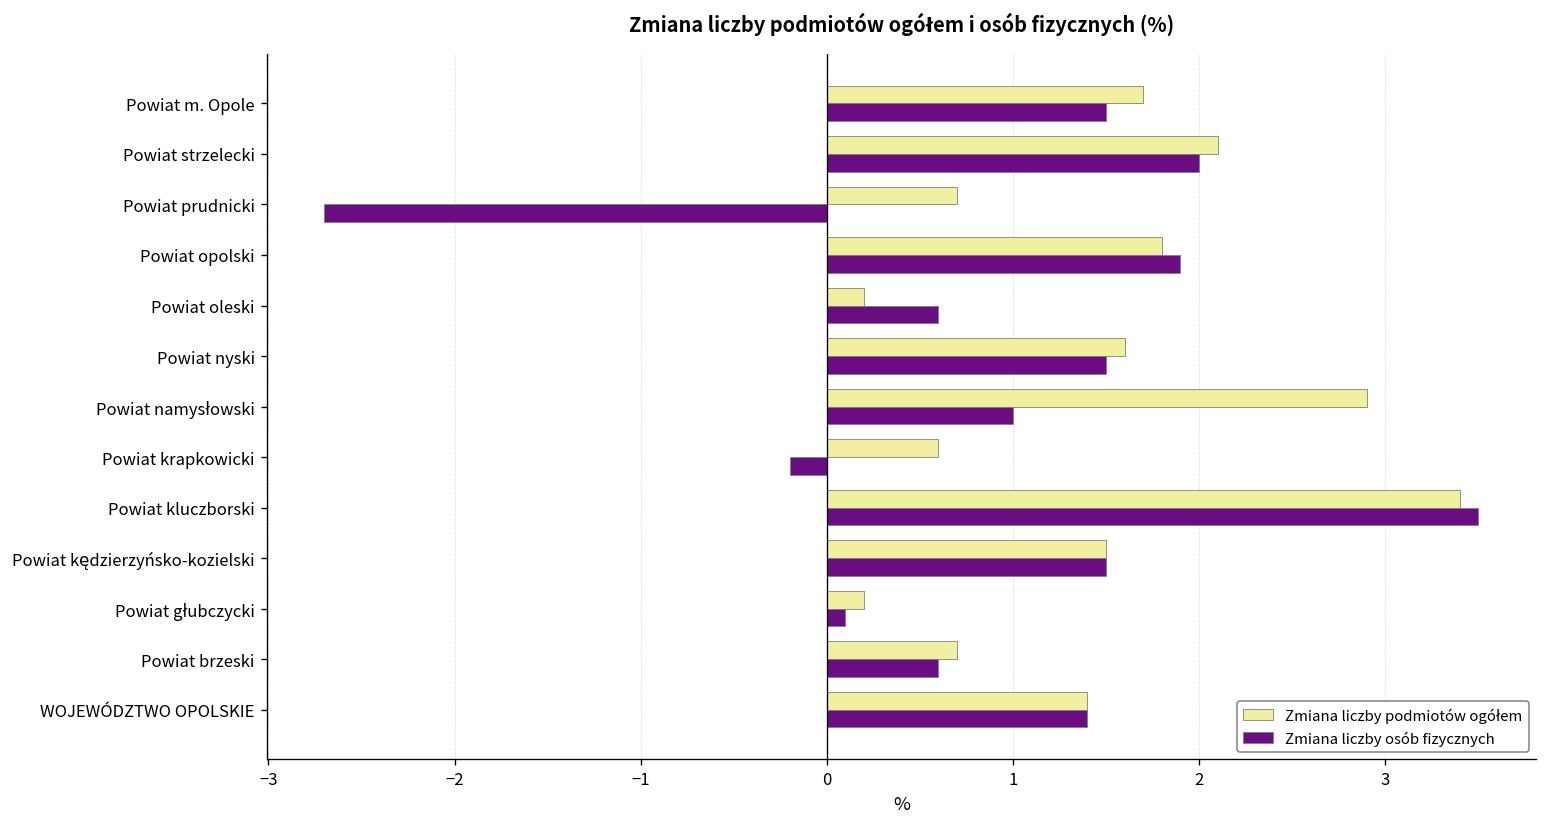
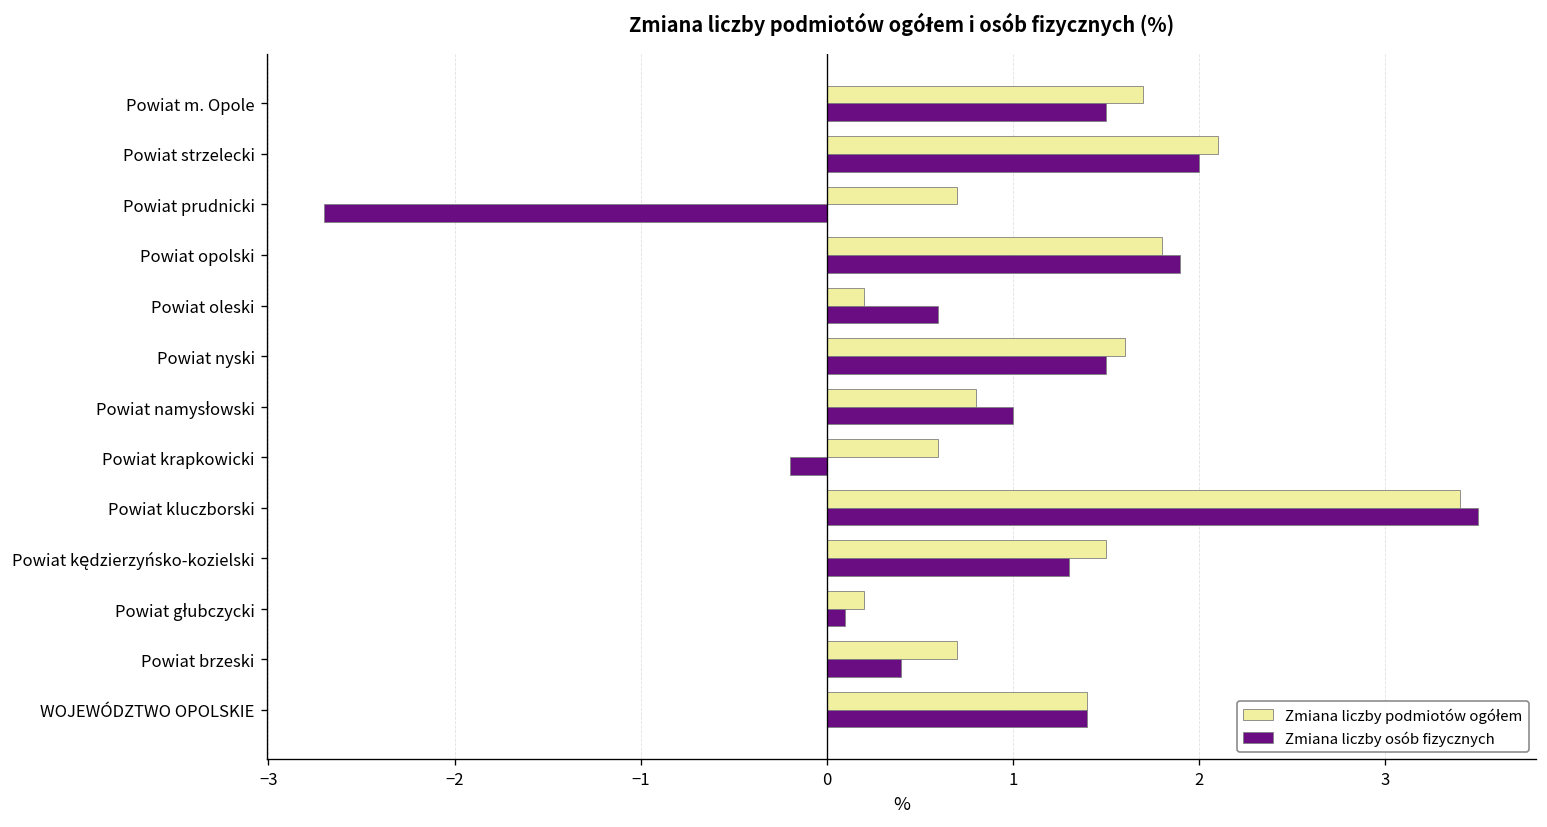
  {
    "Zmiana liczby podmiotów ogółem": {
      "Powiat m. Opole": 1.7,
      "Powiat strzelecki": 2.1,
      "Powiat prudnicki": 0.7,
      "Powiat opolski": 1.8,
      "Powiat oleski": 0.2,
      "Powiat nyski": 1.6,
-     "Powiat namysłowski": 2.9,
+     "Powiat namysłowski": 0.8,
      "Powiat krapkowicki": 0.6,
      "Powiat kluczborski": 3.4,
      "Powiat kędzierzyńsko-kozielski": 1.5,
      "Powiat głubczycki": 0.2,
      "Powiat brzeski": 0.7,
      "WOJEWÓDZTWO OPOLSKIE": 1.4
    },
    "Zmiana liczby osób fizycznych": {
      "Powiat m. Opole": 1.5,
      "Powiat strzelecki": 2.0,
      "Powiat prudnicki": -2.7,
      "Powiat opolski": 1.9,
      "Powiat oleski": 0.6,
      "Powiat nyski": 1.5,
      "Powiat namysłowski": 1.0,
      "Powiat krapkowicki": -0.2,
      "Powiat kluczborski": 3.5,
-     "Powiat kędzierzyńsko-kozielski": 1.5,
+     "Powiat kędzierzyńsko-kozielski": 1.3,
      "Powiat głubczycki": 0.1,
-     "Powiat brzeski": 0.6,
+     "Powiat brzeski": 0.4,
      "WOJEWÓDZTWO OPOLSKIE": 1.4
    }
  }
